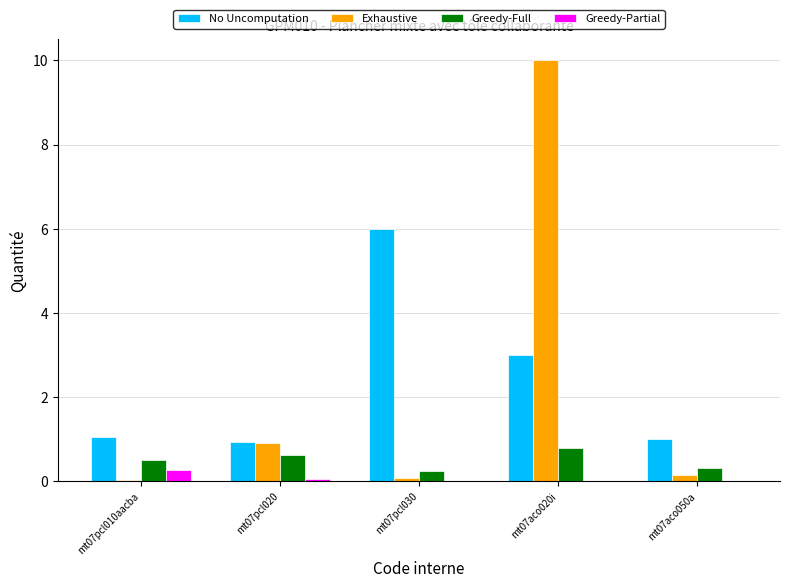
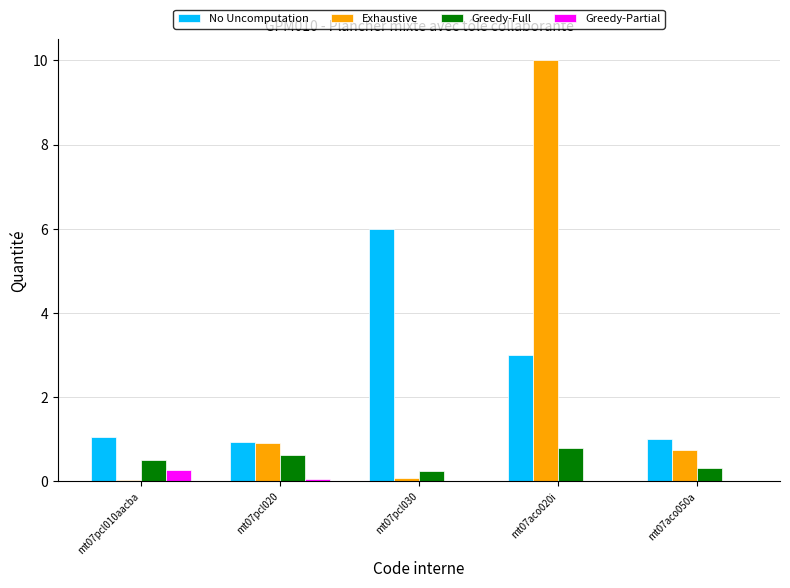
  {
    "No Uncomputation": {
      "mt07pcl010aacba": 1.1,
      "mt07pcl020": 0.9,
      "mt07pcl030": 6.0,
      "mt07aco020i": 3.0,
      "mt07aco050a": 1.0
    },
    "Exhaustive": {
      "mt07pcl020": 0.9,
      "mt07pcl030": 0.1,
      "mt07aco020i": 10.0,
-     "mt07aco050a": 0.2
+     "mt07aco050a": 0.8
    },
    "Greedy-Full": {
      "mt07pcl010aacba": 0.5,
      "mt07pcl020": 0.6,
      "mt07pcl030": 0.2,
      "mt07aco020i": 0.8,
      "mt07aco050a": 0.3
    },
    "Greedy-Partial": {
      "mt07pcl010aacba": 0.3,
      "mt07pcl030": 0.0,
      "mt07aco020i": 0.0,
      "mt07aco050a": 0.0
    }
  }
